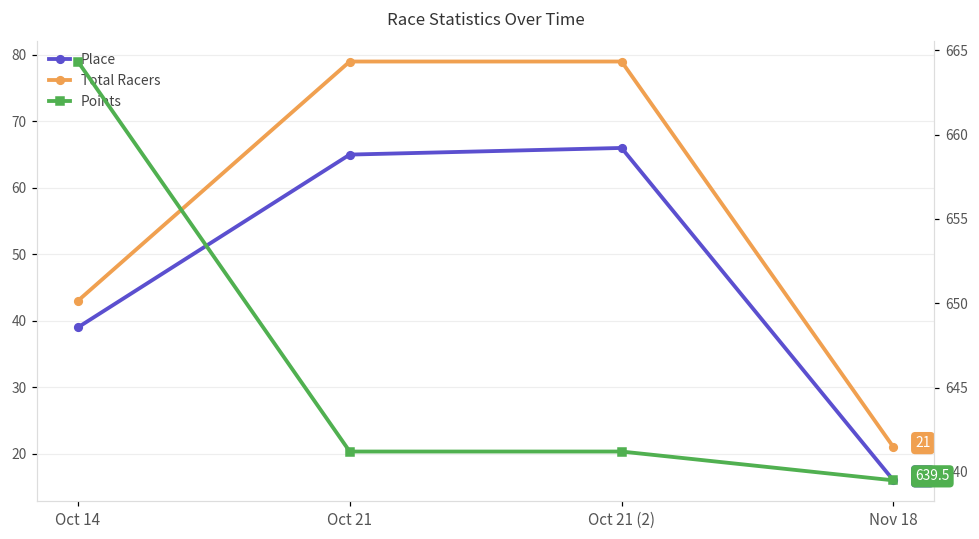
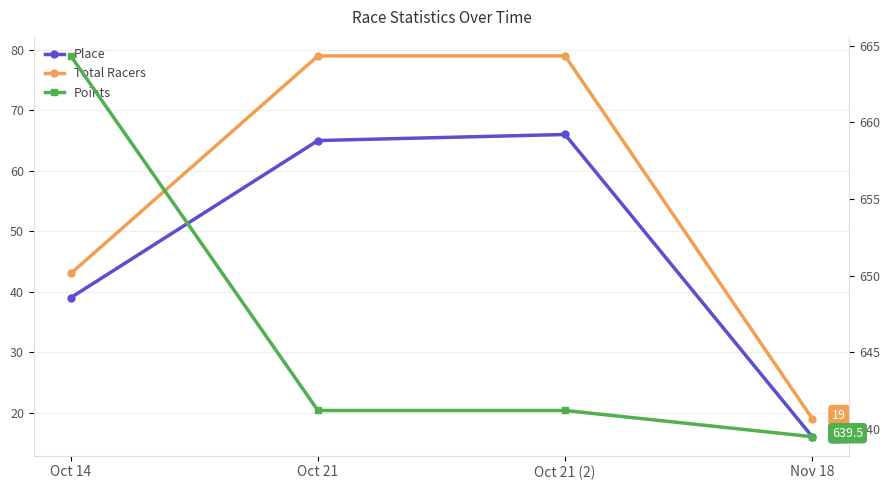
  {
    "Total Racers": {
-     "Nov 18": 21
+     "Nov 18": 19
    }
  }
